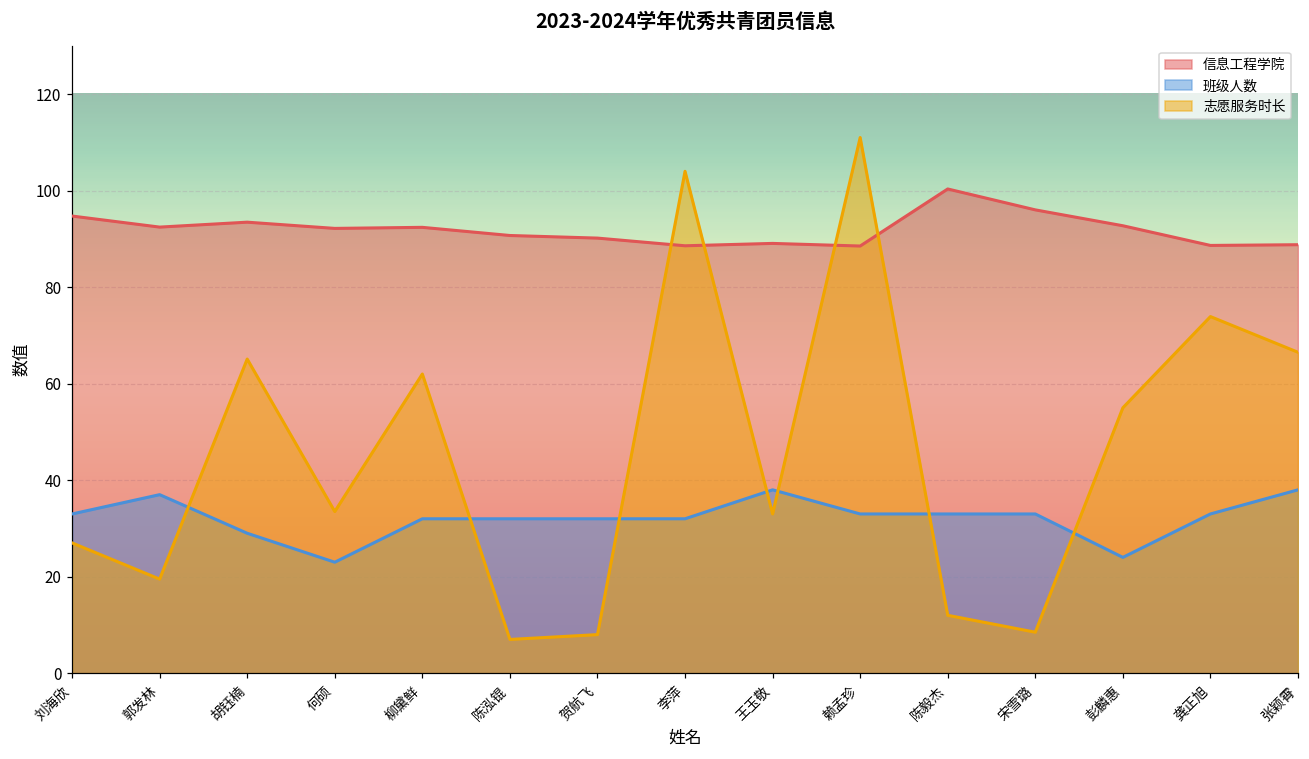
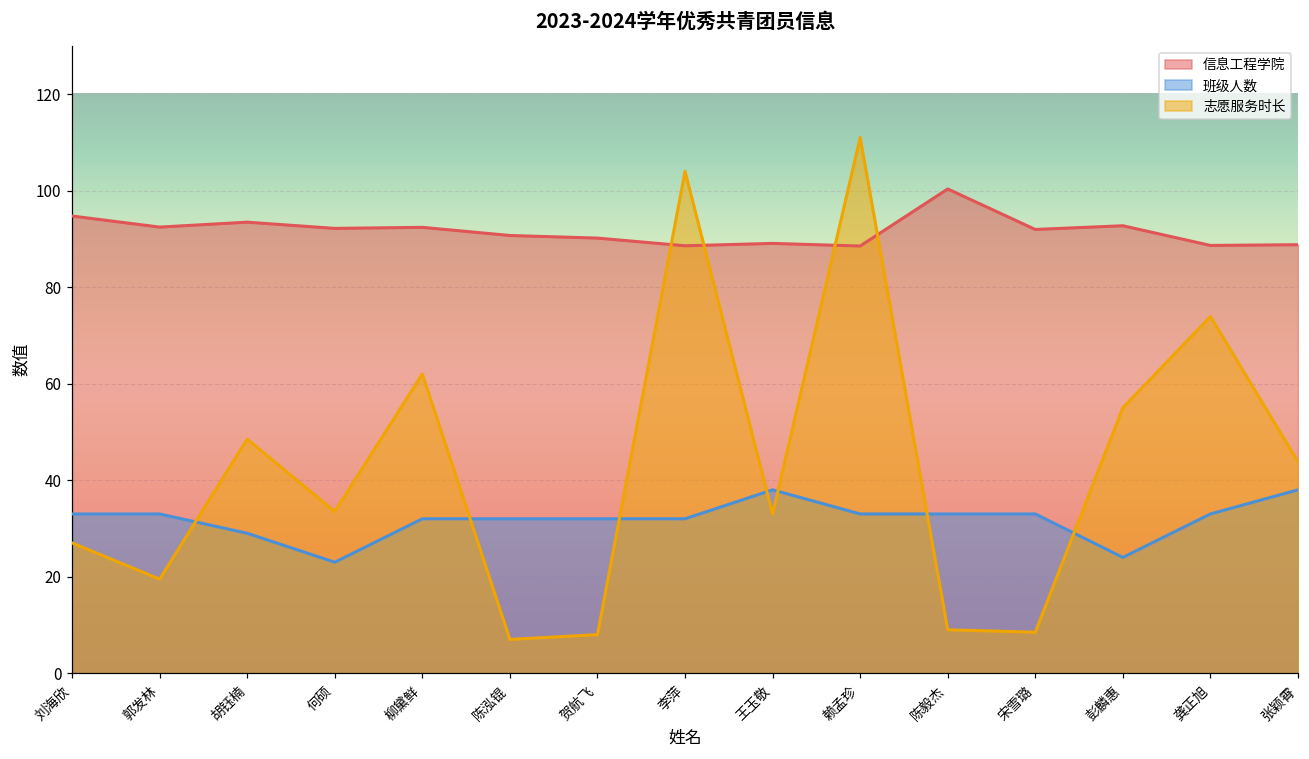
  {
    "信息工程学院": {
      "刘海欣": 95,
      "郭发林": 92,
      "胡钰楠": 93,
      "何硕": 92,
      "柳黛鲜": 92,
      "陈泓锟": 91,
      "贺航飞": 90,
      "李萍": 89,
      "王玉敬": 89,
      "赖孟珍": 89,
      "陈毅杰": 100,
-     "宋雪璐": 96,
+     "宋雪璐": 92,
      "彭麟惠": 93,
      "龚正旭": 89,
      "张颖霄": 89
    },
    "班级人数": {
      "刘海欣": 33,
-     "郭发林": 37,
+     "郭发林": 33,
      "胡钰楠": 29,
      "何硕": 23,
      "柳黛鲜": 32,
      "陈泓锟": 32,
      "贺航飞": 32,
      "李萍": 32,
      "王玉敬": 38,
      "赖孟珍": 33,
      "陈毅杰": 33,
      "宋雪璐": 33,
      "彭麟惠": 24,
      "龚正旭": 33,
      "张颖霄": 38
    },
    "志愿服务时长": {
      "刘海欣": 27,
      "郭发林": 20,
-     "胡钰楠": 65,
+     "胡钰楠": 49,
      "何硕": 34,
      "柳黛鲜": 62,
      "陈泓锟": 7,
      "贺航飞": 8,
      "李萍": 104,
      "王玉敬": 33,
      "赖孟珍": 111,
-     "陈毅杰": 12,
+     "陈毅杰": 9,
      "宋雪璐": 9,
      "彭麟惠": 55,
      "龚正旭": 74,
-     "张颖霄": 67
+     "张颖霄": 44
    }
  }
